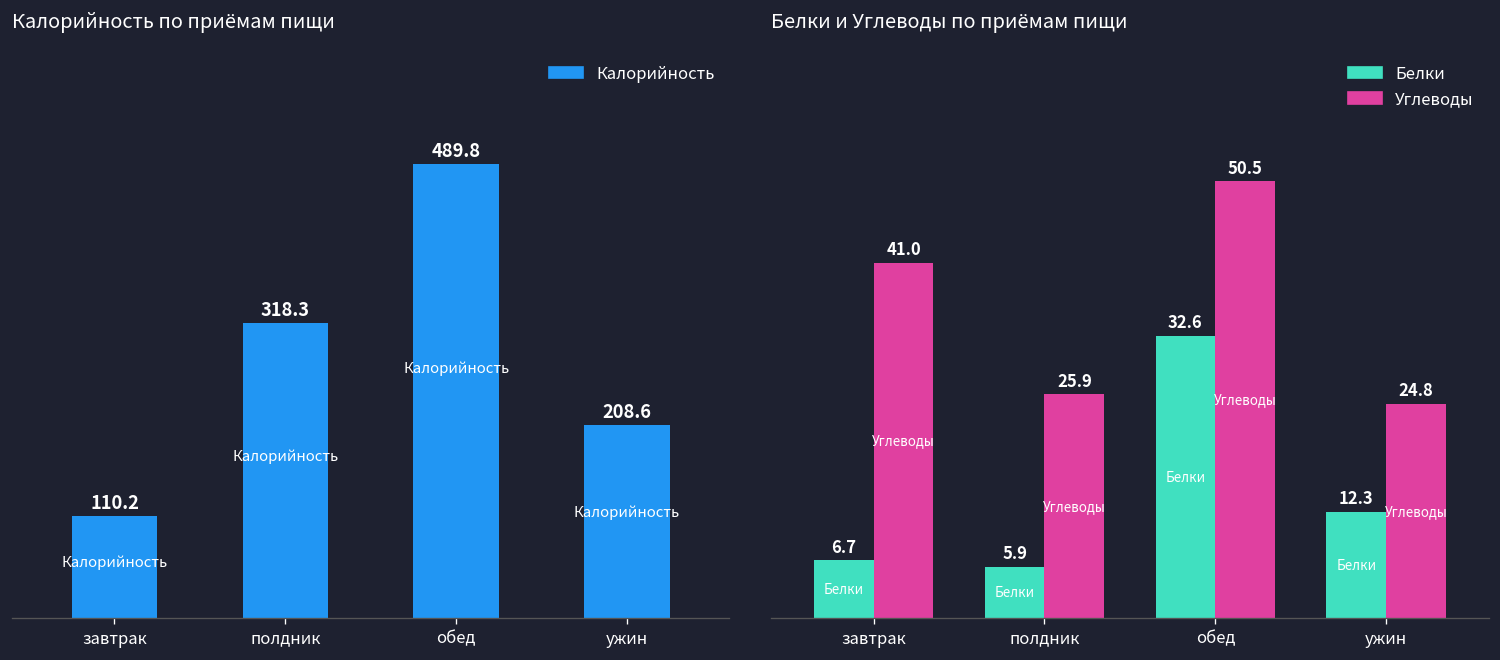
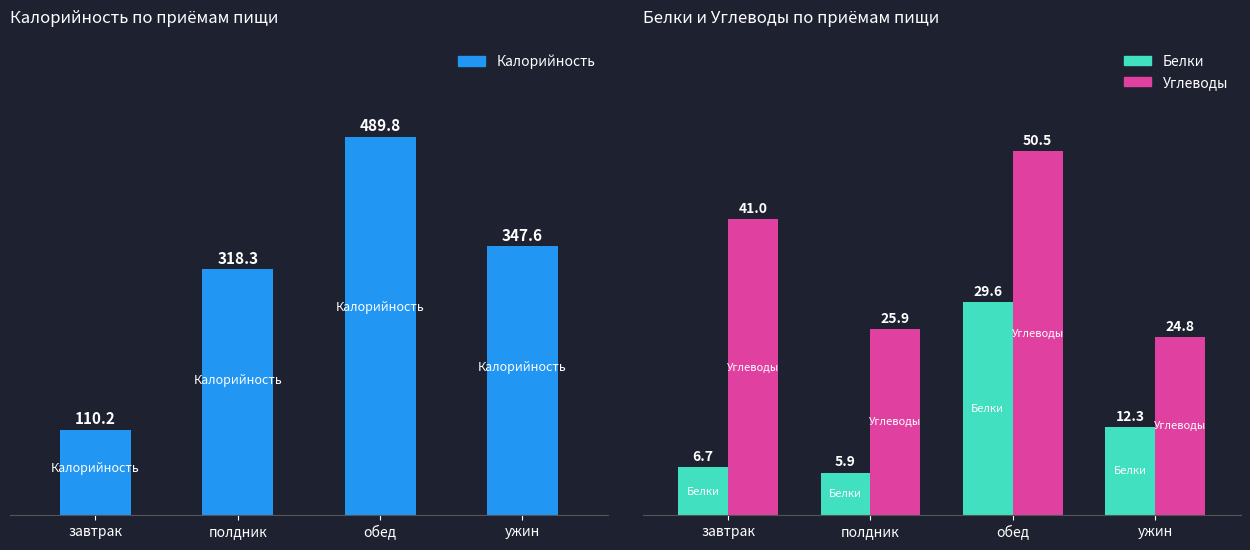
  {
    "Калорийность по приёмам пищи": {
      "завтрак": 110.2,
      "полдник": 318.3,
      "обед": 489.8,
-     "ужин": 208.6
+     "ужин": 347.6
    },
    "Белки и Углеводы по приёмам пищи": {
      "Белки": {
        "завтрак": 6.7,
        "полдник": 5.9,
-       "обед": 32.6,
+       "обед": 29.6,
        "ужин": 12.3
      },
      "Углеводы": {
        "завтрак": 41.0,
        "полдник": 25.9,
        "обед": 50.5,
        "ужин": 24.8
      }
    }
  }
